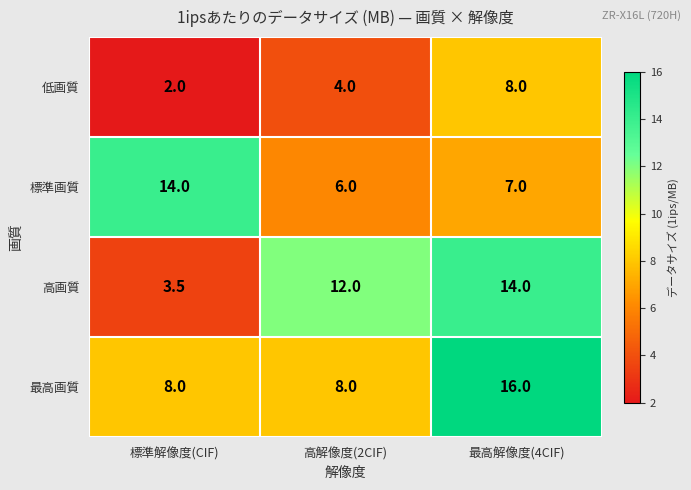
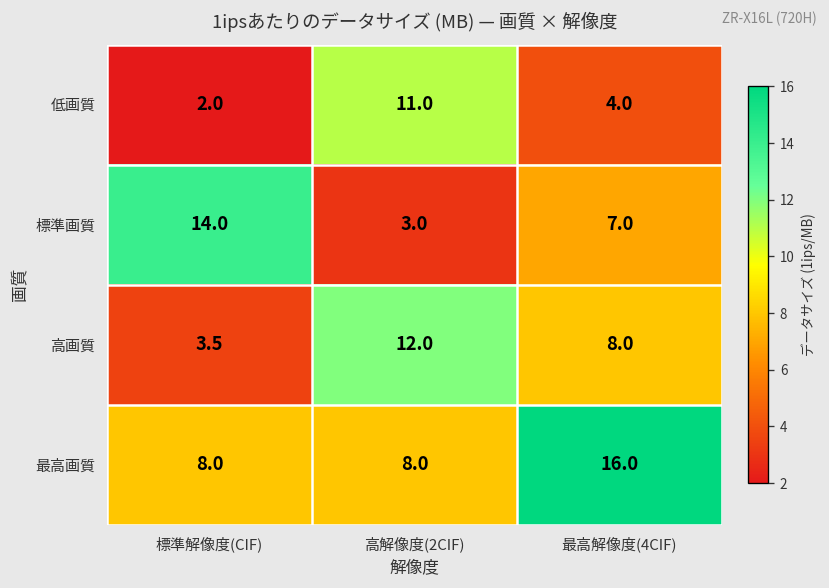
  {
    "低画質": {
      "標準解像度(CIF)": 2.0,
-     "高解像度(2CIF)": 4.0,
-     "最高解像度(4CIF)": 8.0
+     "高解像度(2CIF)": 11.0,
+     "最高解像度(4CIF)": 4.0
    },
    "標準画質": {
      "標準解像度(CIF)": 14.0,
-     "高解像度(2CIF)": 6.0,
+     "高解像度(2CIF)": 3.0,
      "最高解像度(4CIF)": 7.0
    },
    "高画質": {
      "標準解像度(CIF)": 3.5,
      "高解像度(2CIF)": 12.0,
-     "最高解像度(4CIF)": 14.0
+     "最高解像度(4CIF)": 8.0
    },
    "最高画質": {
      "標準解像度(CIF)": 8.0,
      "高解像度(2CIF)": 8.0,
      "最高解像度(4CIF)": 16.0
    }
  }
